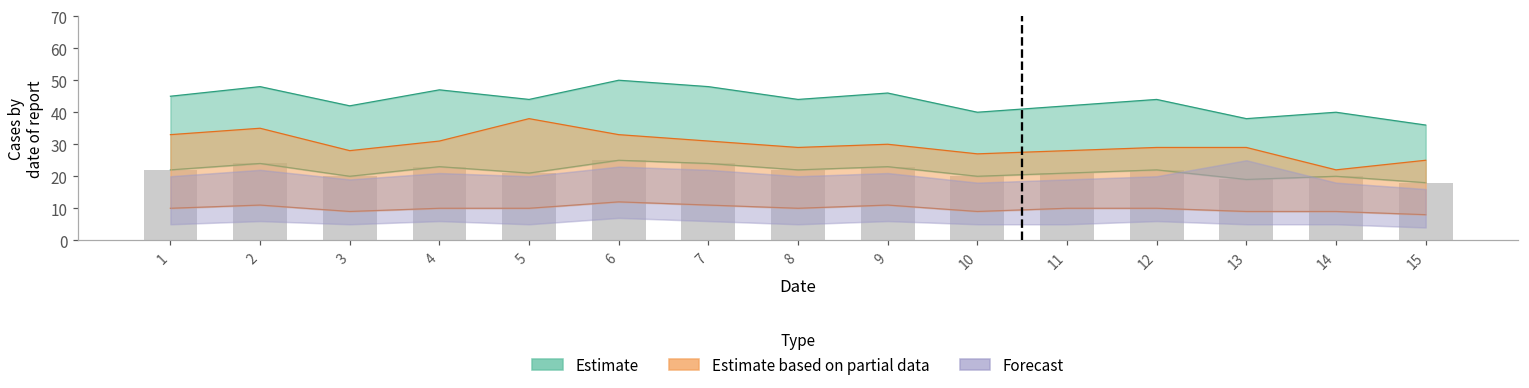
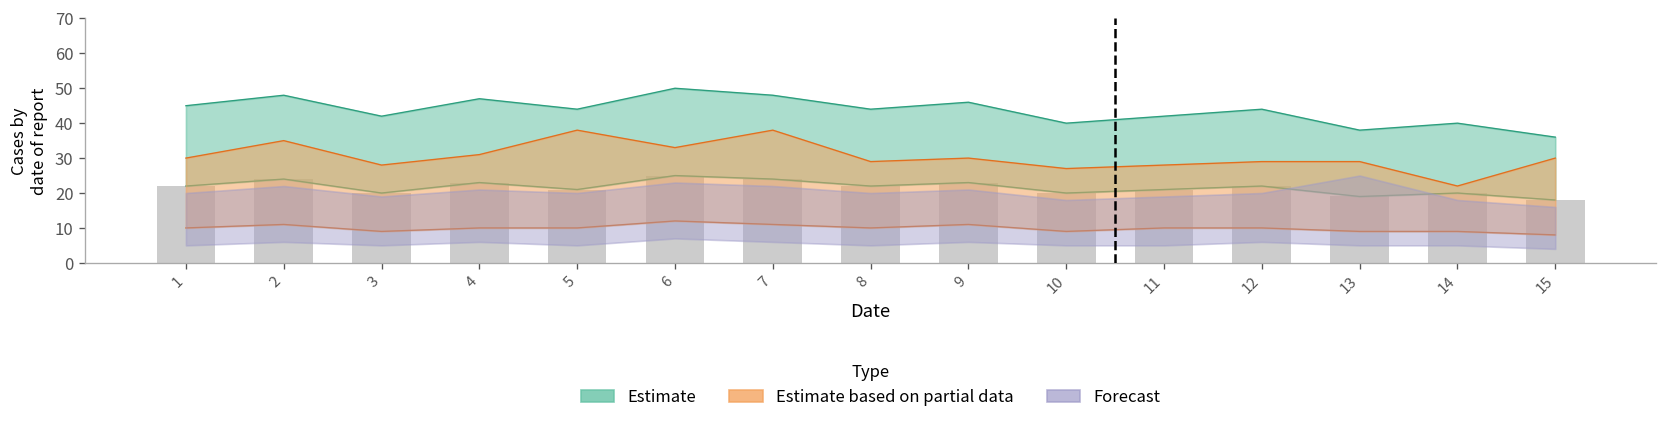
  {
    "Estimate based on partial data": {
-     "1": 33,
+     "1": 30,
      "2": 35,
      "3": 28,
      "4": 31,
      "5": 38,
      "6": 33,
-     "7": 31,
+     "7": 38,
      "8": 29,
      "9": 30,
      "10": 27,
      "11": 28,
      "12": 29,
      "13": 29,
      "14": 22,
-     "15": 25
+     "15": 30
    }
  }
